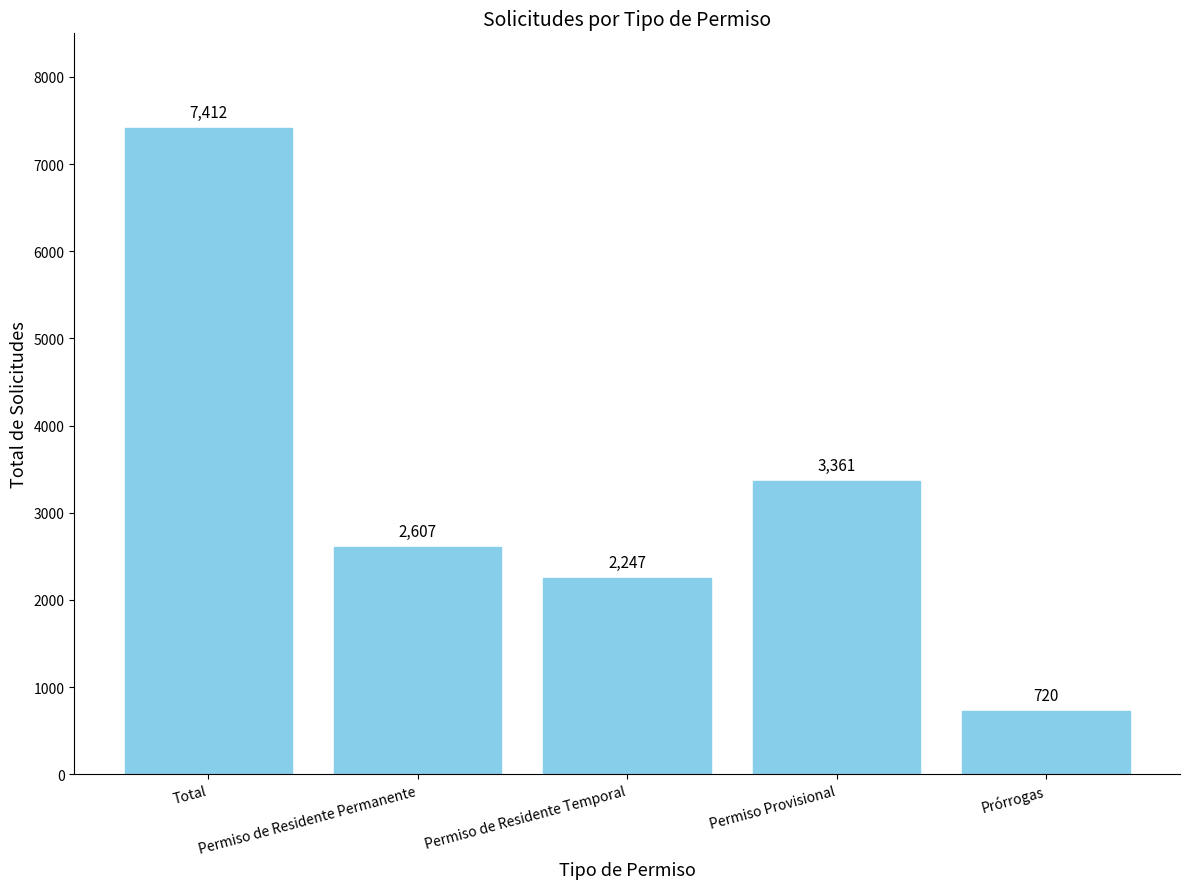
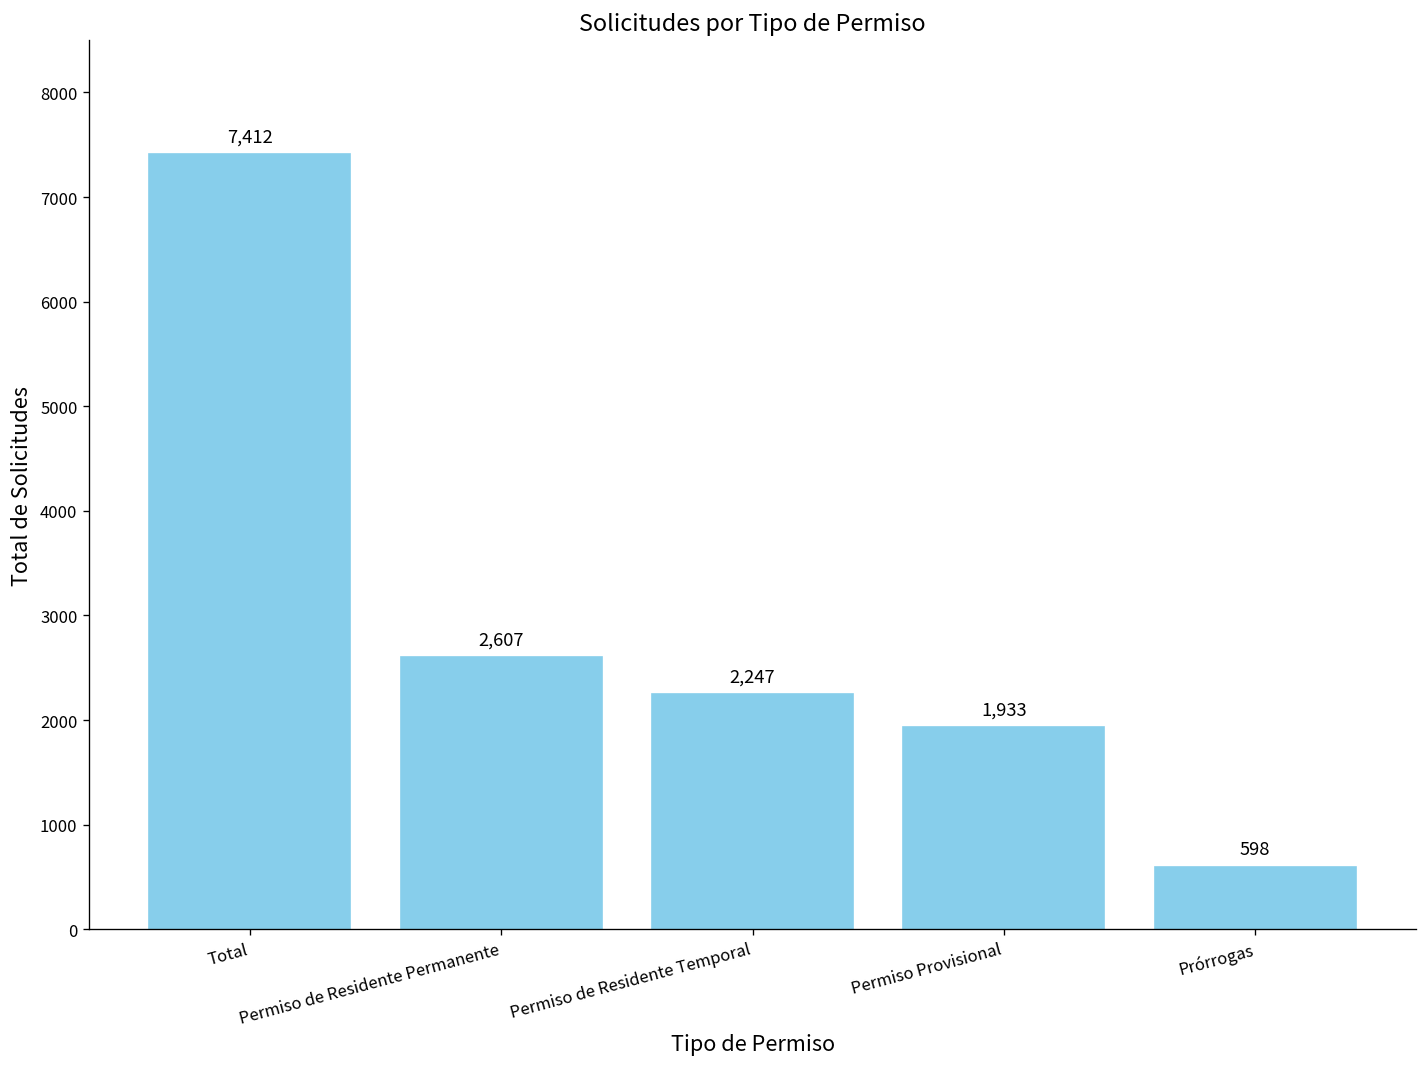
  {
    "Total": "7,412",
    "Permiso de Residente Permanente": "2,607",
    "Permiso de Residente Temporal": "2,247",
-   "Permiso Provisional": "3,361",
-   "Prórrogas": "720"
+   "Permiso Provisional": "1,933",
+   "Prórrogas": "598"
  }
